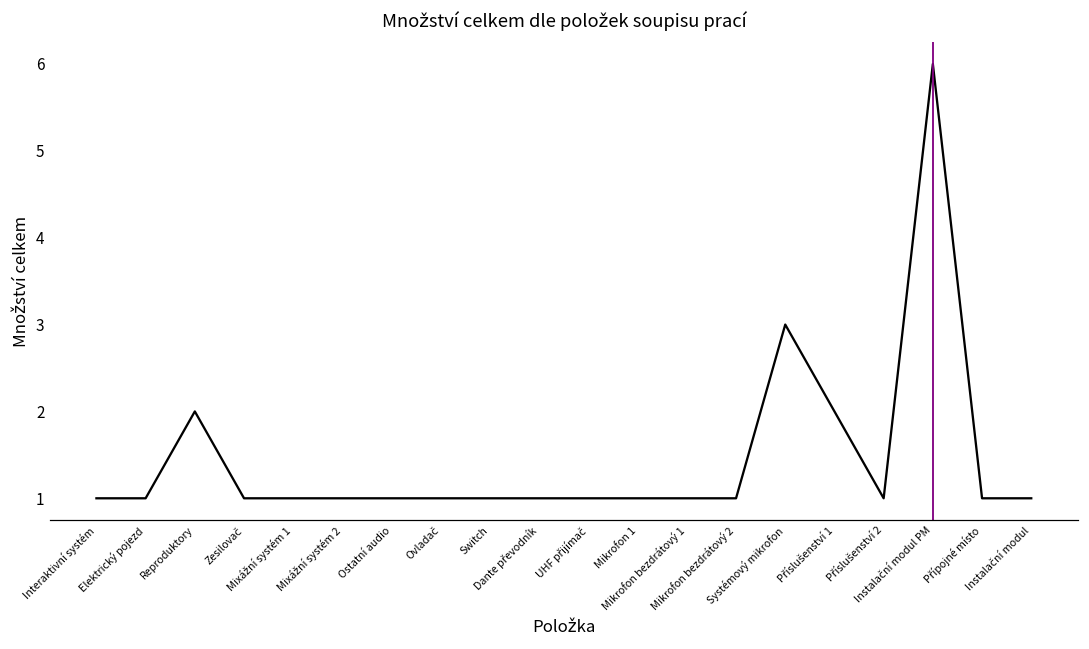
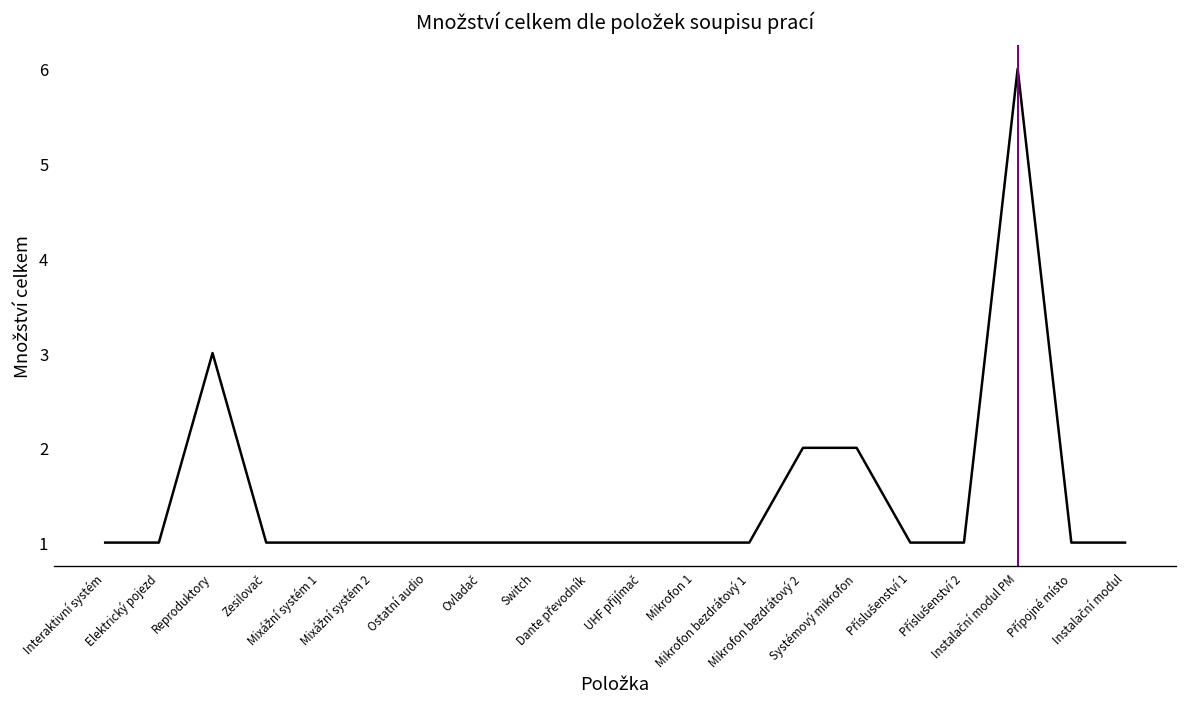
  {
    "Interaktivní systém": 1,
    "Elektrický pojezd": 1,
-   "Reproduktory": 2,
+   "Reproduktory": 3,
    "Zesilovač": 1,
    "Mixážní systém 1": 1,
    "Mixážní systém 2": 1,
    "Ostatní audio": 1,
    "Ovladač": 1,
    "Switch": 1,
    "Dante převodník": 1,
    "UHF přijímač": 1,
    "Mikrofon 1": 1,
    "Mikrofon bezdrátový 1": 1,
-   "Mikrofon bezdrátový 2": 1,
-   "Systémový mikrofon": 3,
-   "Příslušenství 1": 2,
+   "Mikrofon bezdrátový 2": 2,
+   "Systémový mikrofon": 2,
+   "Příslušenství 1": 1,
    "Příslušenství 2": 1,
    "Instalační modul PM": 6,
    "Přípojné místo": 1,
    "Instalační modul": 1
  }
